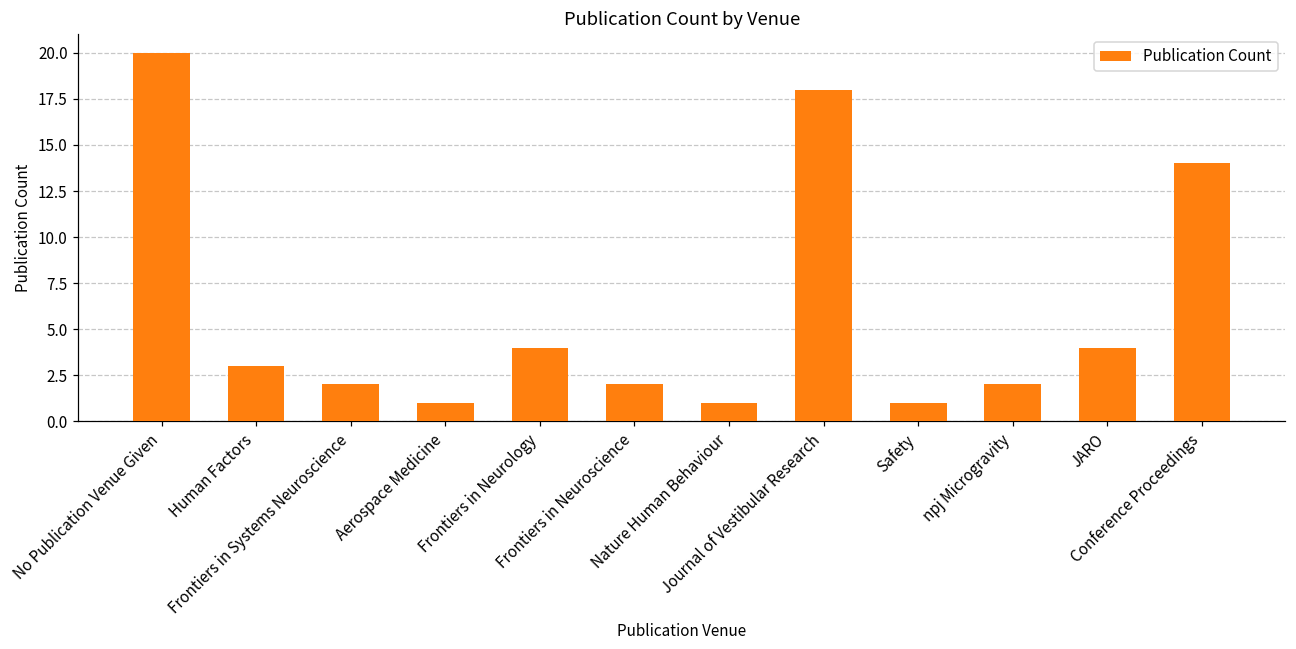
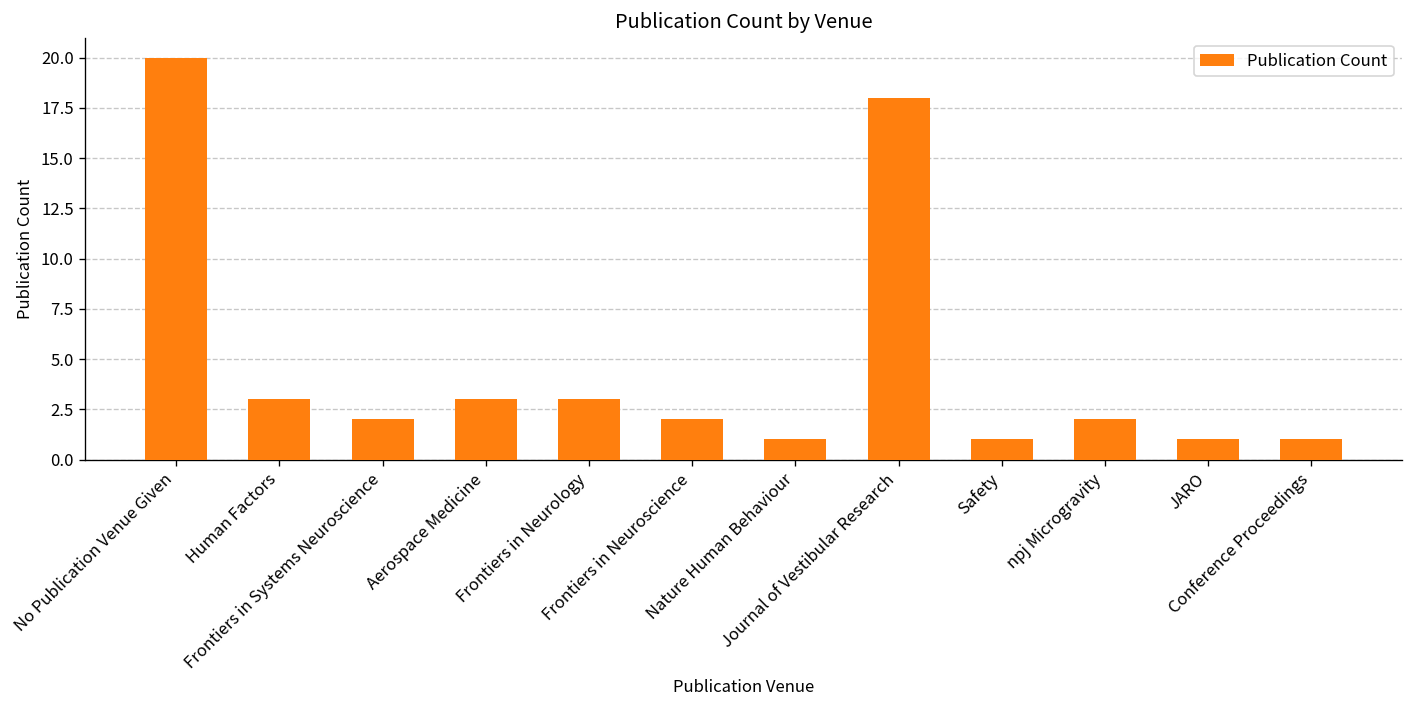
  {
    "No Publication Venue Given": 20,
    "Human Factors": 3,
    "Frontiers in Systems Neuroscience": 2,
-   "Aerospace Medicine": 1,
-   "Frontiers in Neurology": 4,
+   "Aerospace Medicine": 3,
+   "Frontiers in Neurology": 3,
    "Frontiers in Neuroscience": 2,
    "Nature Human Behaviour": 1,
    "Journal of Vestibular Research": 18,
    "Safety": 1,
    "npj Microgravity": 2,
-   "JARO": 4,
-   "Conference Proceedings": 14
+   "JARO": 1,
+   "Conference Proceedings": 1
  }
